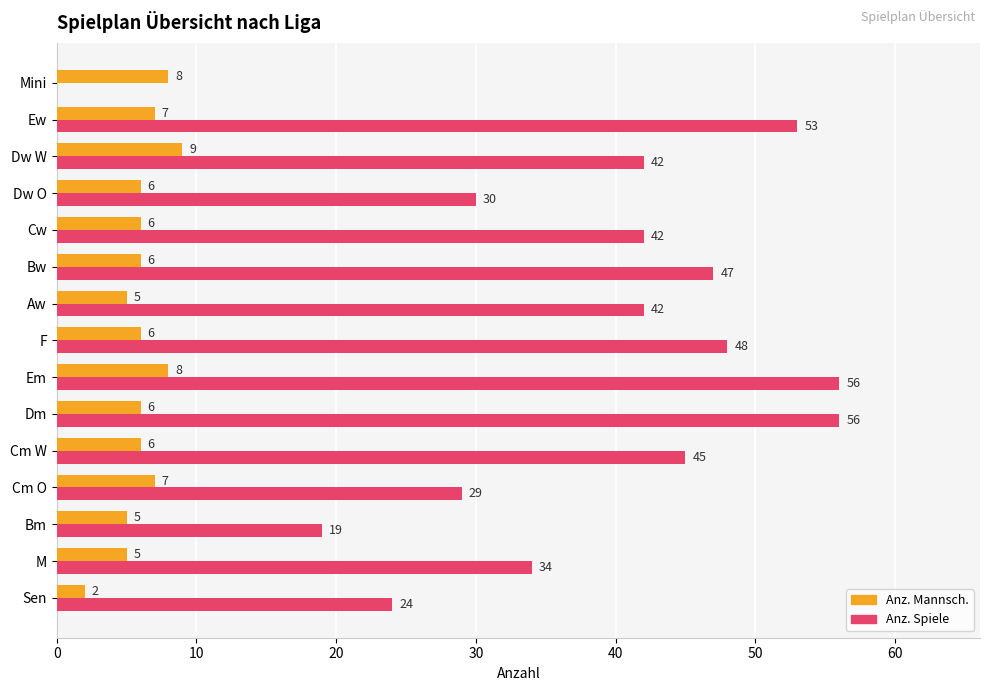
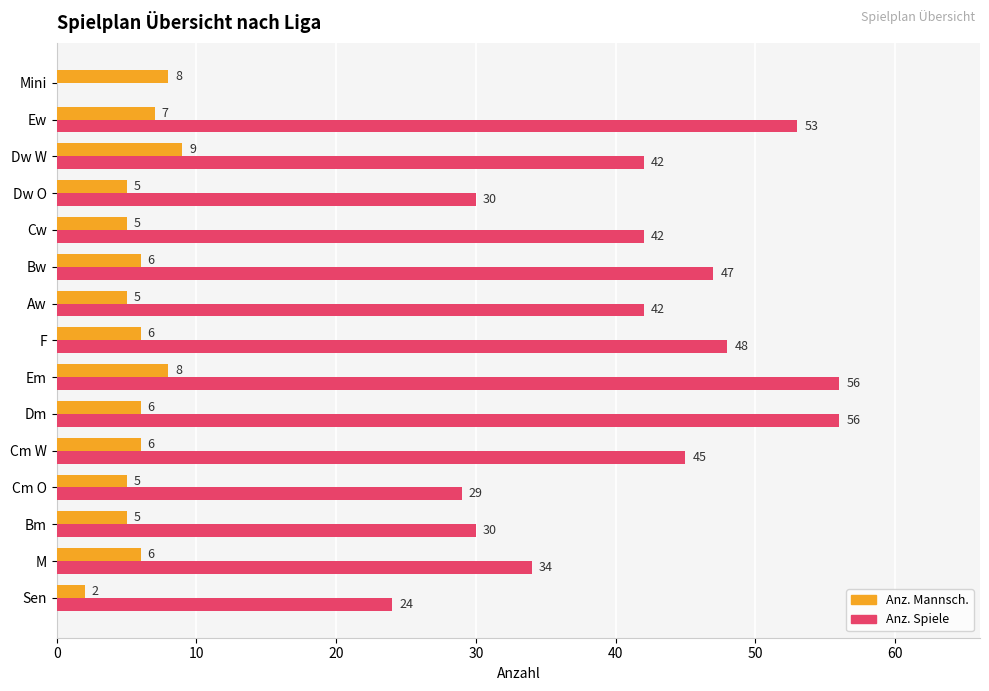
  {
    "Anz. Mannsch.": {
      "Mini": 8,
      "Ew": 7,
      "Dw W": 9,
-     "Dw O": 6,
-     "Cw": 6,
+     "Dw O": 5,
+     "Cw": 5,
      "Bw": 6,
      "Aw": 5,
      "F": 6,
      "Em": 8,
      "Dm": 6,
      "Cm W": 6,
-     "Cm O": 7,
+     "Cm O": 5,
      "Bm": 5,
-     "M": 5,
+     "M": 6,
      "Sen": 2
    },
    "Anz. Spiele": {
      "Ew": 53,
      "Dw W": 42,
      "Dw O": 30,
      "Cw": 42,
      "Bw": 47,
      "Aw": 42,
      "F": 48,
      "Em": 56,
      "Dm": 56,
      "Cm W": 45,
      "Cm O": 29,
-     "Bm": 19,
+     "Bm": 30,
      "M": 34,
      "Sen": 24
    }
  }
